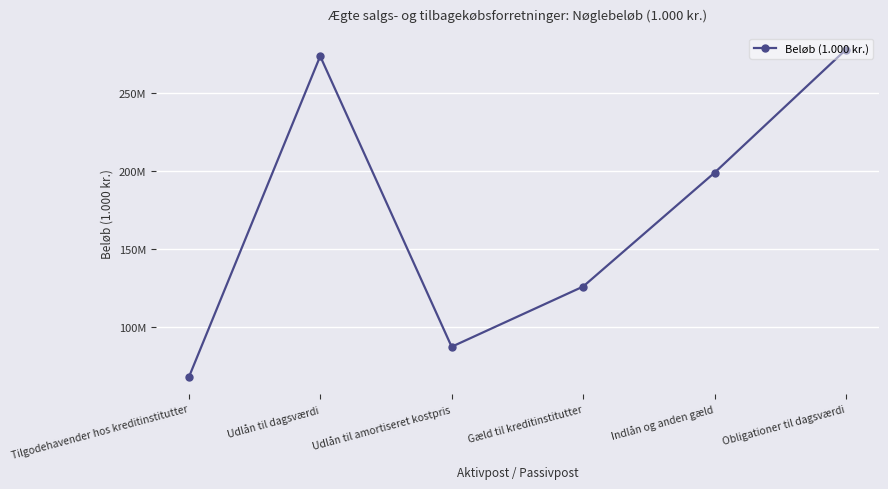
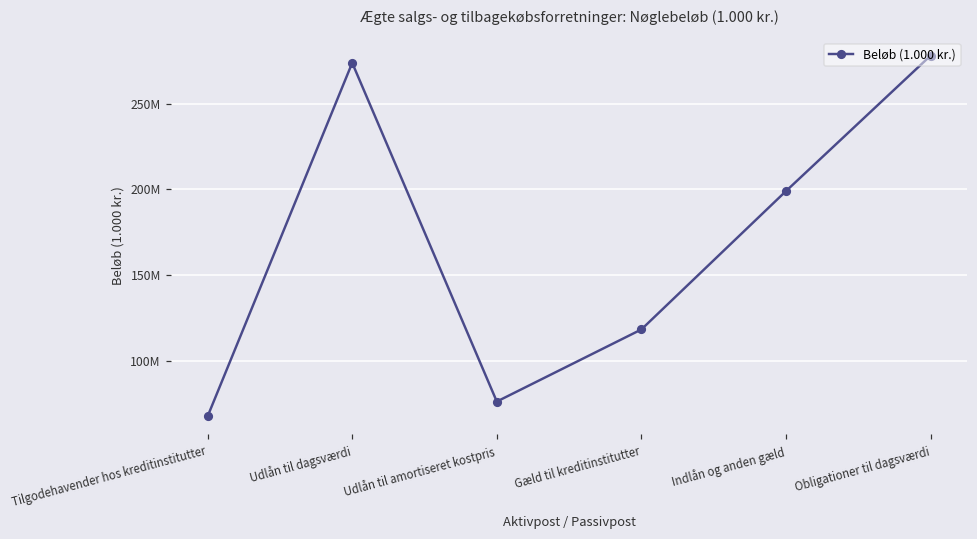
  {
    "Tilgodehavender hos kreditinstitutter": 67000000,
    "Udlån til dagsværdi": 274000000,
-   "Udlån til amortiseret kostpris": 87000000,
-   "Gæld til kreditinstitutter": 126000000,
+   "Udlån til amortiseret kostpris": 76000000,
+   "Gæld til kreditinstitutter": 118000000,
    "Indlån og anden gæld": 199000000
  }
